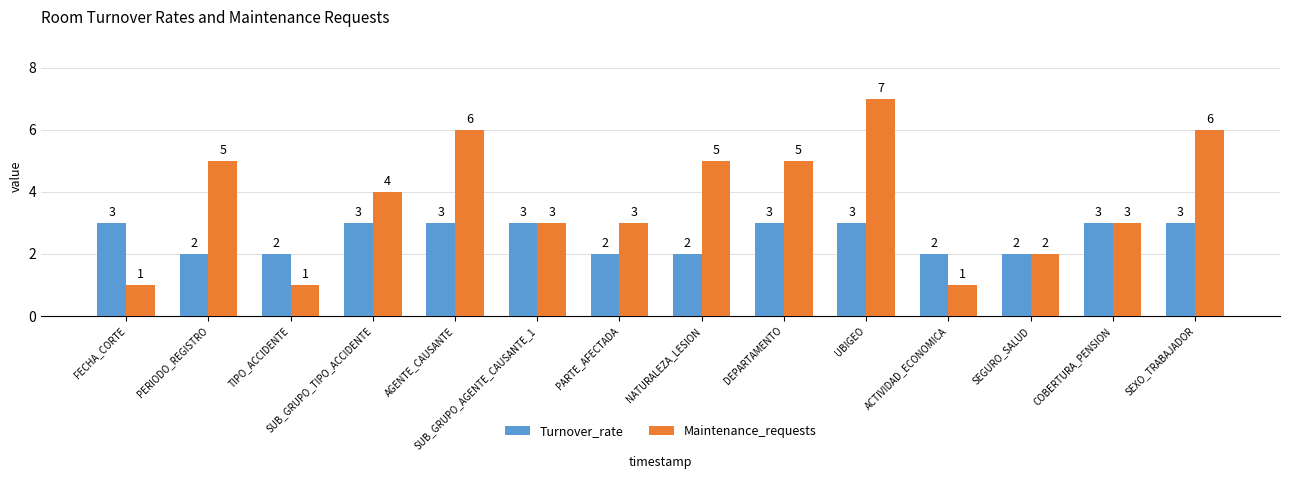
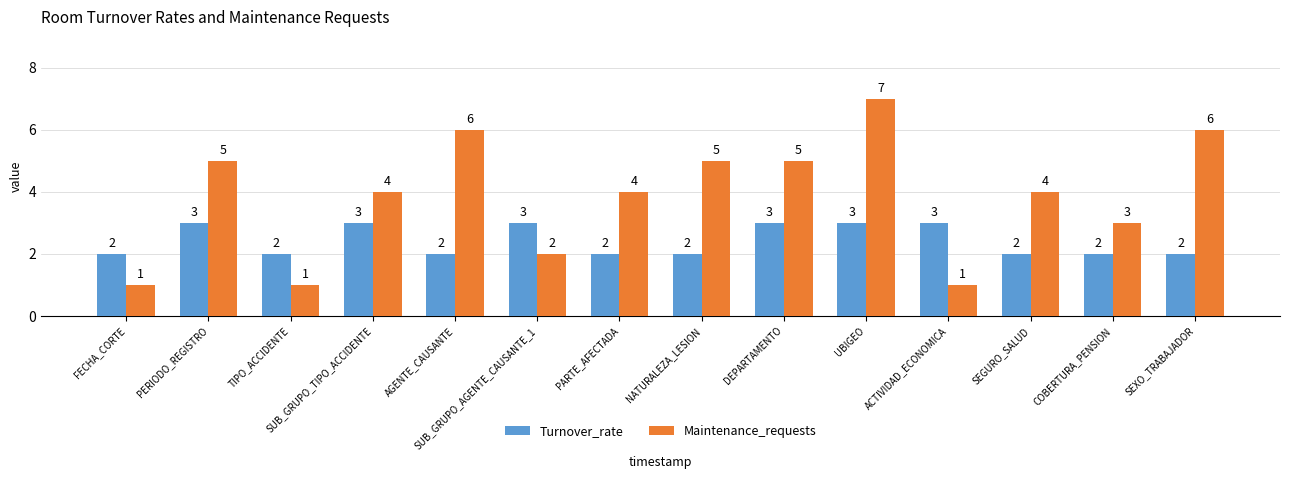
  {
    "Turnover_rate": {
-     "FECHA_CORTE": 3,
-     "PERIODO_REGISTRO": 2,
+     "FECHA_CORTE": 2,
+     "PERIODO_REGISTRO": 3,
      "TIPO_ACCIDENTE": 2,
      "SUB_GRUPO_TIPO_ACCIDENTE": 3,
-     "AGENTE_CAUSANTE": 3,
+     "AGENTE_CAUSANTE": 2,
      "SUB_GRUPO_AGENTE_CAUSANTE_1": 3,
      "PARTE_AFECTADA": 2,
      "NATURALEZA_LESION": 2,
      "DEPARTAMENTO": 3,
      "UBIGEO": 3,
-     "ACTIVIDAD_ECONOMICA": 2,
+     "ACTIVIDAD_ECONOMICA": 3,
      "SEGURO_SALUD": 2,
-     "COBERTURA_PENSION": 3,
-     "SEXO_TRABAJADOR": 3
+     "COBERTURA_PENSION": 2,
+     "SEXO_TRABAJADOR": 2
    },
    "Maintenance_requests": {
      "FECHA_CORTE": 1,
      "PERIODO_REGISTRO": 5,
      "TIPO_ACCIDENTE": 1,
      "SUB_GRUPO_TIPO_ACCIDENTE": 4,
      "AGENTE_CAUSANTE": 6,
-     "SUB_GRUPO_AGENTE_CAUSANTE_1": 3,
-     "PARTE_AFECTADA": 3,
+     "SUB_GRUPO_AGENTE_CAUSANTE_1": 2,
+     "PARTE_AFECTADA": 4,
      "NATURALEZA_LESION": 5,
      "DEPARTAMENTO": 5,
      "UBIGEO": 7,
      "ACTIVIDAD_ECONOMICA": 1,
-     "SEGURO_SALUD": 2,
+     "SEGURO_SALUD": 4,
      "COBERTURA_PENSION": 3,
      "SEXO_TRABAJADOR": 6
    }
  }
